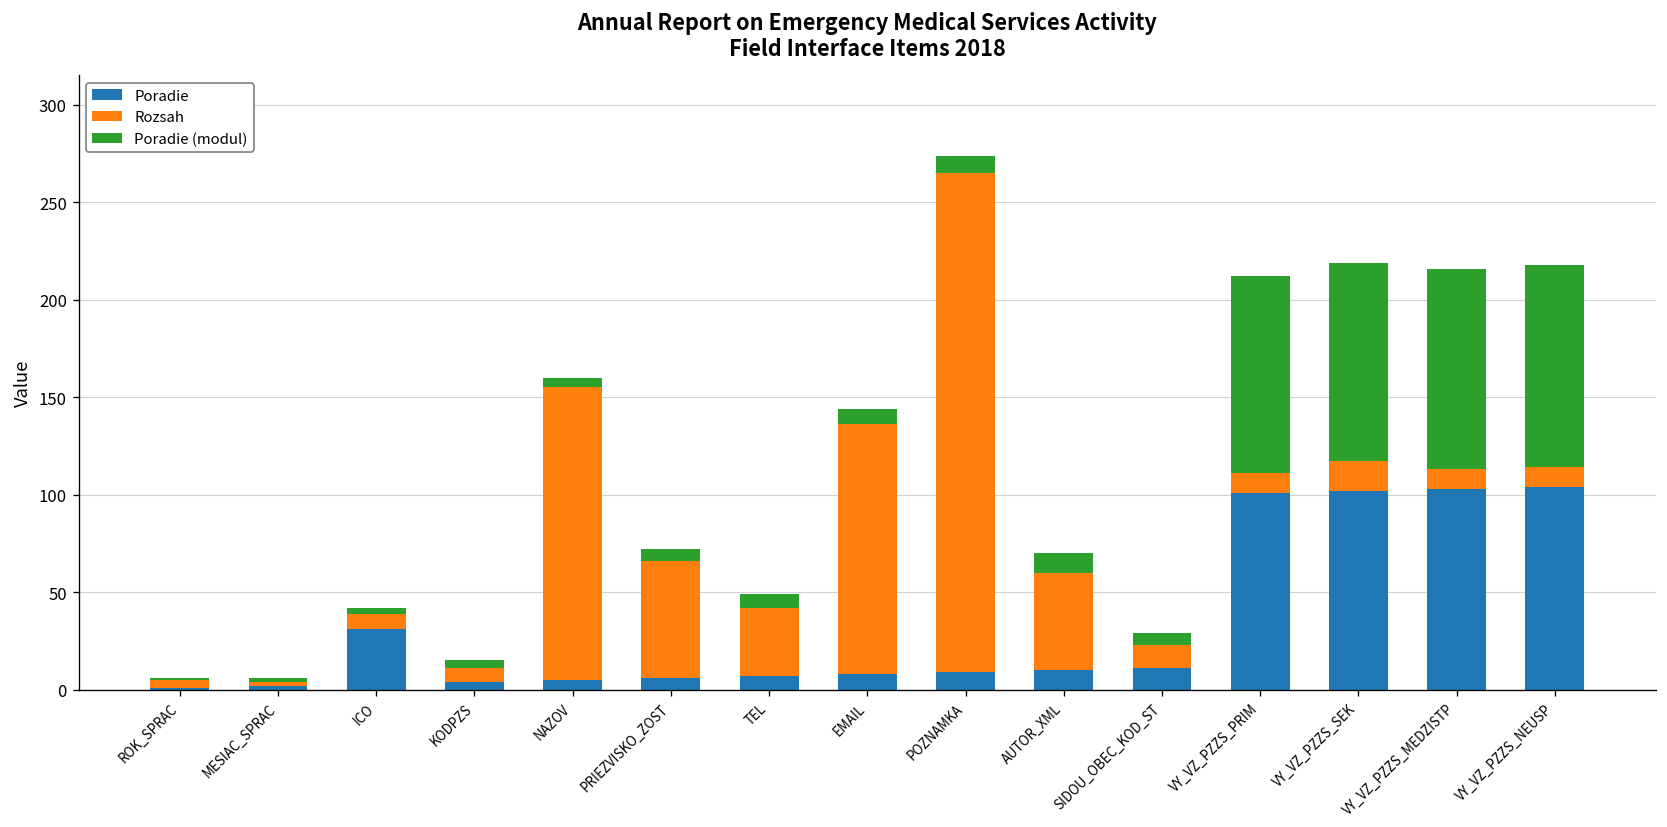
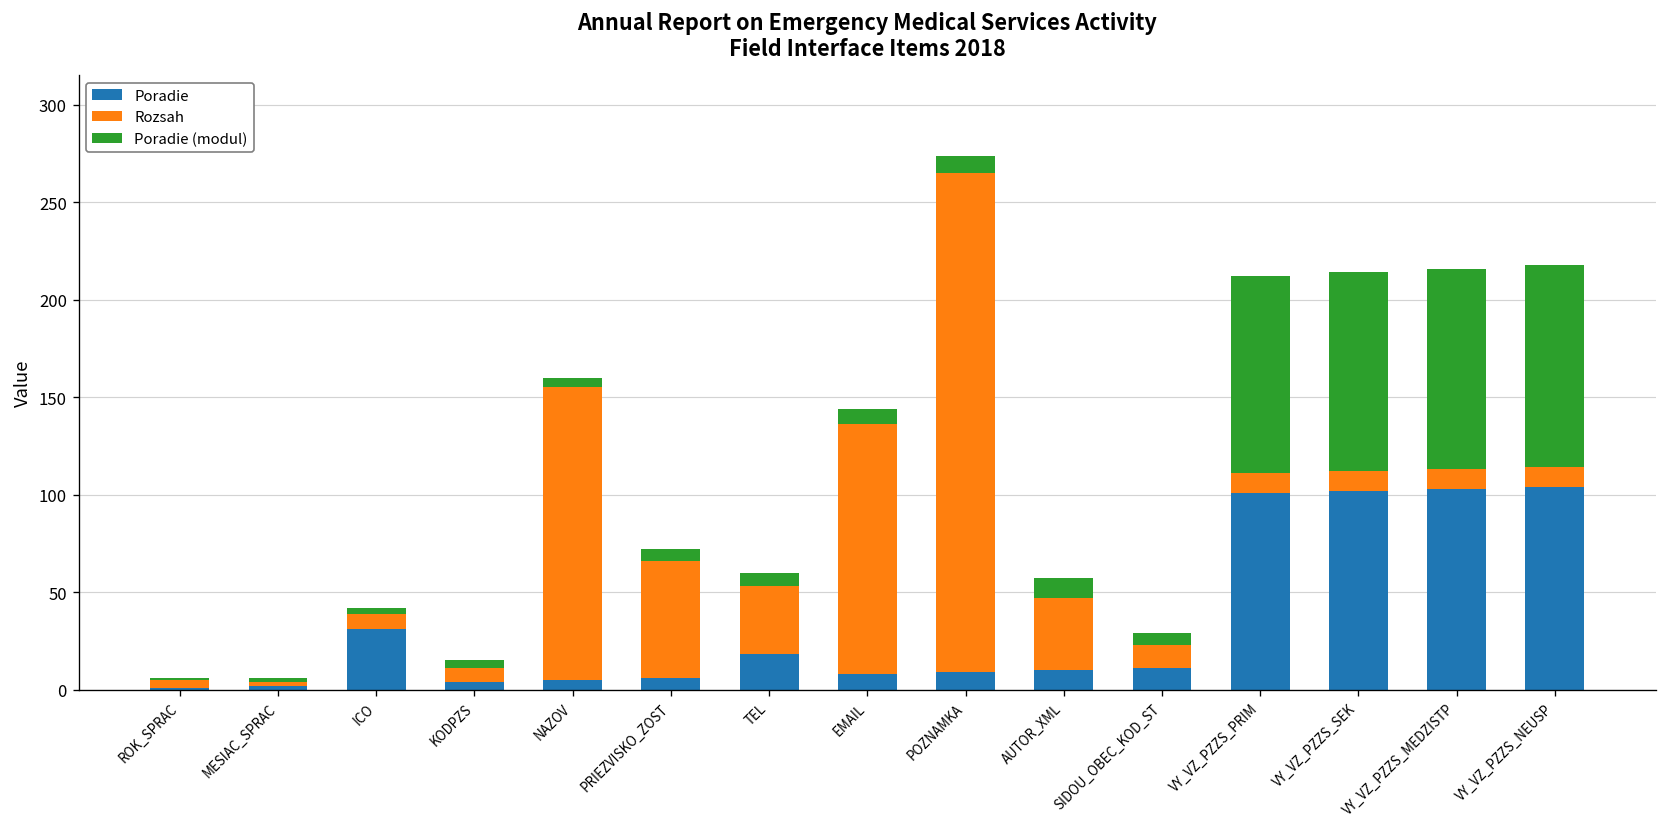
  {
    "Poradie": {
      "MESIAC_SPRAC": 2,
      "ICO": 31,
      "KODPZS": 4,
      "NAZOV": 5,
      "PRIEZVISKO_ZOST": 6,
-     "TEL": 7,
+     "TEL": 18,
      "EMAIL": 8,
      "POZNAMKA": 9,
      "AUTOR_XML": 10,
      "SIDOU_OBEC_KOD_ST": 11,
      "VY_VZ_PZZS_PRIM": 101,
      "VY_VZ_PZZS_SEK": 102,
      "VY_VZ_PZZS_MEDZISTP": 103,
      "VY_VZ_PZZS_NEUSP": 104
    },
    "Rozsah": {
      "ROK_SPRAC": 4,
      "MESIAC_SPRAC": 2,
      "ICO": 8,
      "KODPZS": 7,
      "NAZOV": 150,
      "PRIEZVISKO_ZOST": 60,
      "TEL": 35,
      "EMAIL": 128,
      "POZNAMKA": 256,
-     "AUTOR_XML": 50,
+     "AUTOR_XML": 37,
      "SIDOU_OBEC_KOD_ST": 12,
      "VY_VZ_PZZS_PRIM": 10,
-     "VY_VZ_PZZS_SEK": 15,
+     "VY_VZ_PZZS_SEK": 10,
      "VY_VZ_PZZS_MEDZISTP": 10,
      "VY_VZ_PZZS_NEUSP": 10
    },
    "Poradie (modul)": {
      "MESIAC_SPRAC": 2,
      "ICO": 3,
      "KODPZS": 4,
      "NAZOV": 5,
      "PRIEZVISKO_ZOST": 6,
      "TEL": 7,
      "EMAIL": 8,
      "POZNAMKA": 9,
      "AUTOR_XML": 10,
      "SIDOU_OBEC_KOD_ST": 6,
      "VY_VZ_PZZS_PRIM": 101,
      "VY_VZ_PZZS_SEK": 102,
      "VY_VZ_PZZS_MEDZISTP": 103,
      "VY_VZ_PZZS_NEUSP": 104
    }
  }
